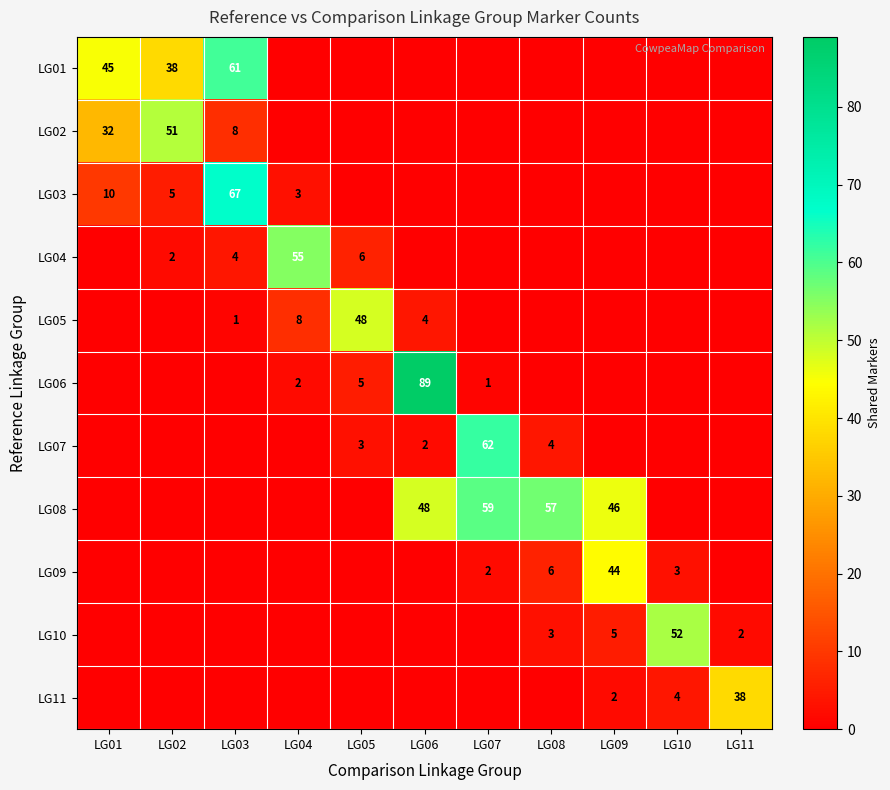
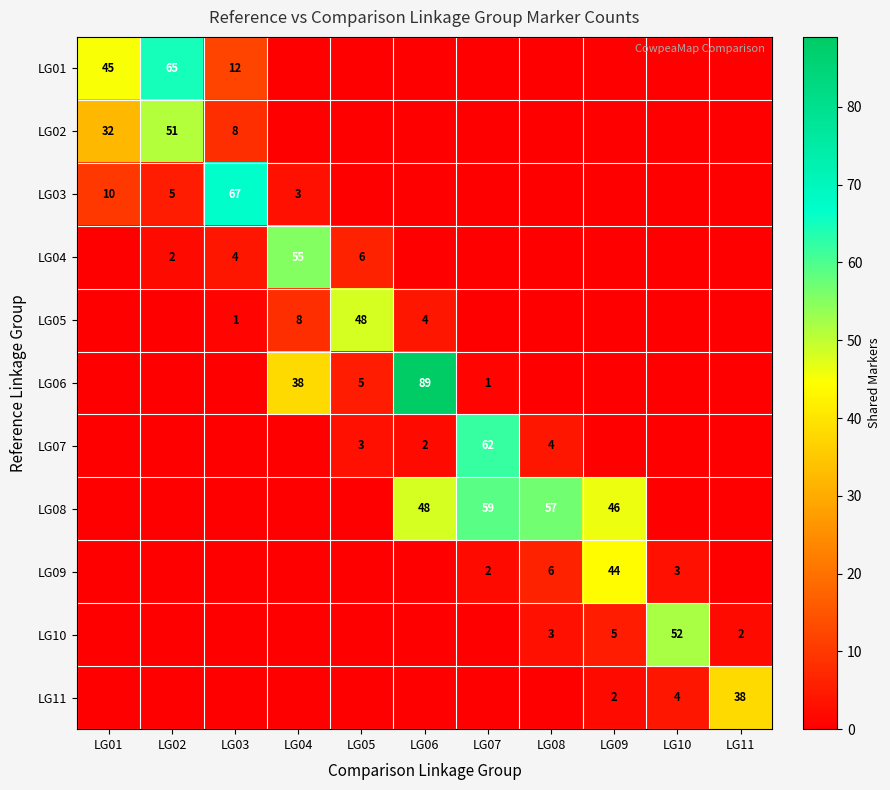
  {
    "LG01": {
      "LG01": 45,
-     "LG02": 38,
-     "LG03": 61
+     "LG02": 65,
+     "LG03": 12
    },
    "LG02": {
      "LG01": 32,
      "LG02": 51,
      "LG03": 8
    },
    "LG03": {
      "LG01": 10,
      "LG02": 5,
      "LG03": 67,
      "LG04": 3
    },
    "LG04": {
      "LG02": 2,
      "LG03": 4,
      "LG04": 55,
      "LG05": 6
    },
    "LG05": {
      "LG03": 1,
      "LG04": 8,
      "LG05": 48,
      "LG06": 4
    },
    "LG06": {
-     "LG04": 2,
+     "LG04": 38,
      "LG05": 5,
      "LG06": 89,
      "LG07": 1
    },
    "LG07": {
      "LG05": 3,
      "LG06": 2,
      "LG07": 62,
      "LG08": 4
    },
    "LG08": {
      "LG06": 48,
      "LG07": 59,
      "LG08": 57,
      "LG09": 46
    },
    "LG09": {
      "LG07": 2,
      "LG08": 6,
      "LG09": 44,
      "LG10": 3
    },
    "LG10": {
      "LG08": 3,
      "LG09": 5,
      "LG10": 52,
      "LG11": 2
    },
    "LG11": {
      "LG09": 2,
      "LG10": 4,
      "LG11": 38
    }
  }
